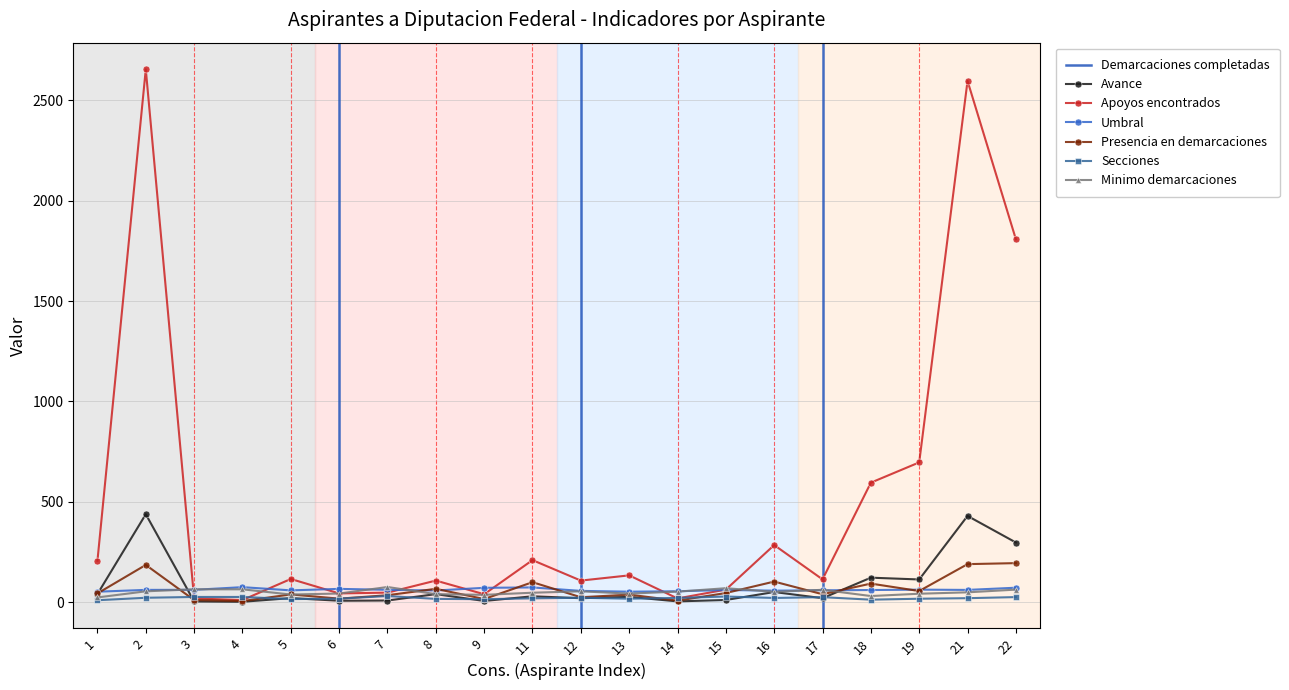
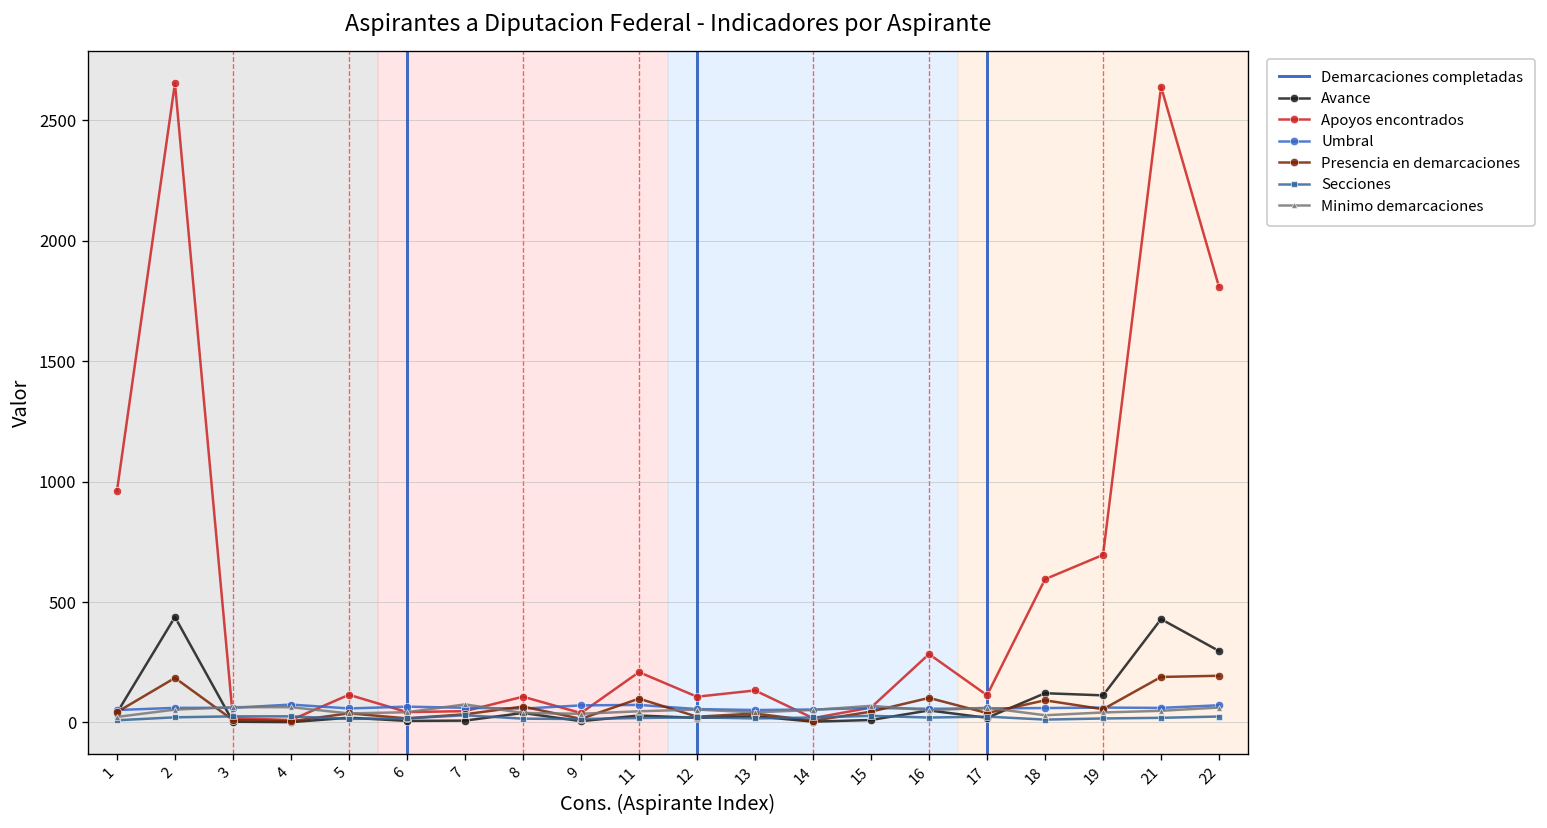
  {
    "Avance": {
      "2": 440,
      "7": 10,
      "15": 10,
      "18": 120,
      "19": 110,
      "21": 430,
      "22": 300
    },
    "Apoyos encontrados": {
-     "1": 210,
+     "1": 960,
      "2": 2660,
      "5": 120,
      "7": 50,
      "8": 110,
      "11": 210,
      "12": 110,
      "13": 130,
      "16": 280,
      "17": 110,
      "18": 600,
      "19": 700,
-     "21": 2600,
+     "21": 2640,
      "22": 1810
    },
    "Presencia en demarcaciones": {
      "2": 190,
      "11": 100,
      "15": 50,
      "16": 100,
      "17": 40,
      "18": 90,
      "21": 190,
      "22": 190
    },
    "Minimo demarcaciones": {
      "1": 20,
      "7": 80,
      "11": 50,
      "18": 30,
      "19": 40
    }
  }
